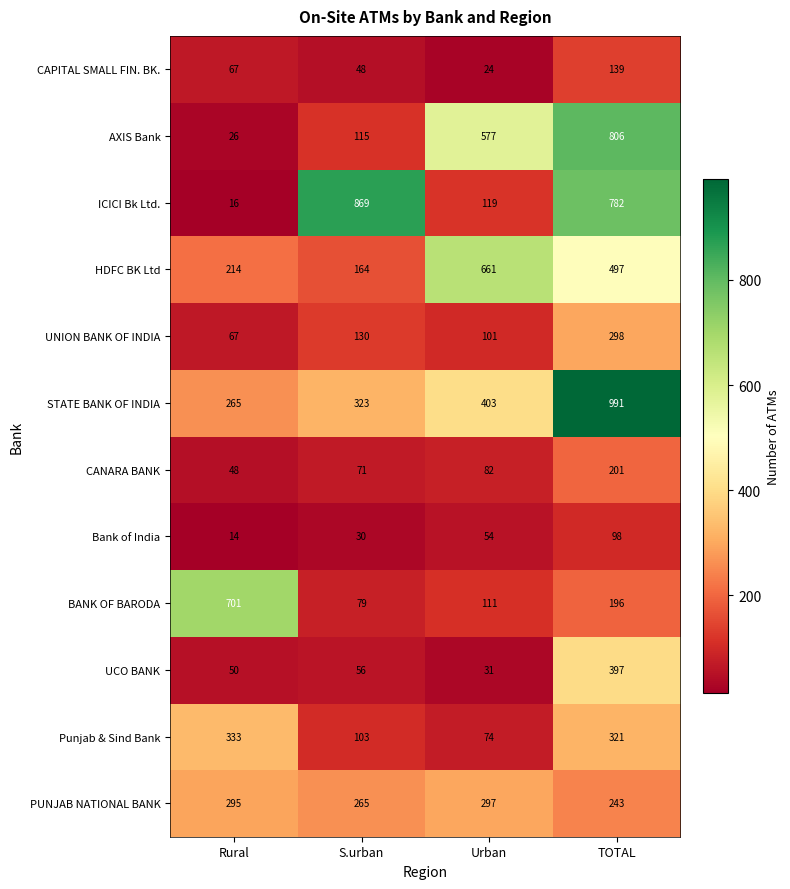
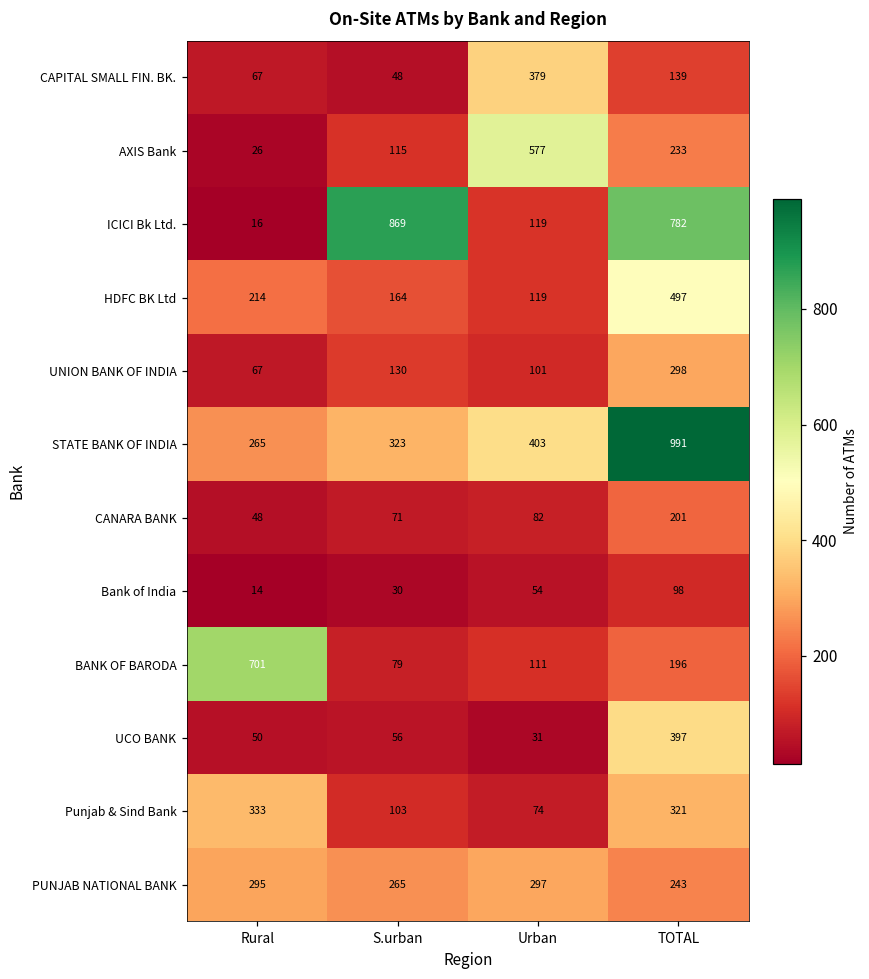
  {
    "CAPITAL SMALL FIN. BK.": {
      "Rural": 67,
      "S.urban": 48,
-     "Urban": 24,
+     "Urban": 379,
      "TOTAL": 139
    },
    "AXIS Bank": {
      "Rural": 26,
      "S.urban": 115,
      "Urban": 577,
-     "TOTAL": 806
+     "TOTAL": 233
    },
    "ICICI Bk Ltd.": {
      "Rural": 16,
      "S.urban": 869,
      "Urban": 119,
      "TOTAL": 782
    },
    "HDFC BK Ltd": {
      "Rural": 214,
      "S.urban": 164,
-     "Urban": 661,
+     "Urban": 119,
      "TOTAL": 497
    },
    "UNION BANK OF INDIA": {
      "Rural": 67,
      "S.urban": 130,
      "Urban": 101,
      "TOTAL": 298
    },
    "STATE BANK OF INDIA": {
      "Rural": 265,
      "S.urban": 323,
      "Urban": 403,
      "TOTAL": 991
    },
    "CANARA BANK": {
      "Rural": 48,
      "S.urban": 71,
      "Urban": 82,
      "TOTAL": 201
    },
    "Bank of India": {
      "Rural": 14,
      "S.urban": 30,
      "Urban": 54,
      "TOTAL": 98
    },
    "BANK OF BARODA": {
      "Rural": 701,
      "S.urban": 79,
      "Urban": 111,
      "TOTAL": 196
    },
    "UCO BANK": {
      "Rural": 50,
      "S.urban": 56,
      "Urban": 31,
      "TOTAL": 397
    },
    "Punjab & Sind Bank": {
      "Rural": 333,
      "S.urban": 103,
      "Urban": 74,
      "TOTAL": 321
    },
    "PUNJAB NATIONAL BANK": {
      "Rural": 295,
      "S.urban": 265,
      "Urban": 297,
      "TOTAL": 243
    }
  }
